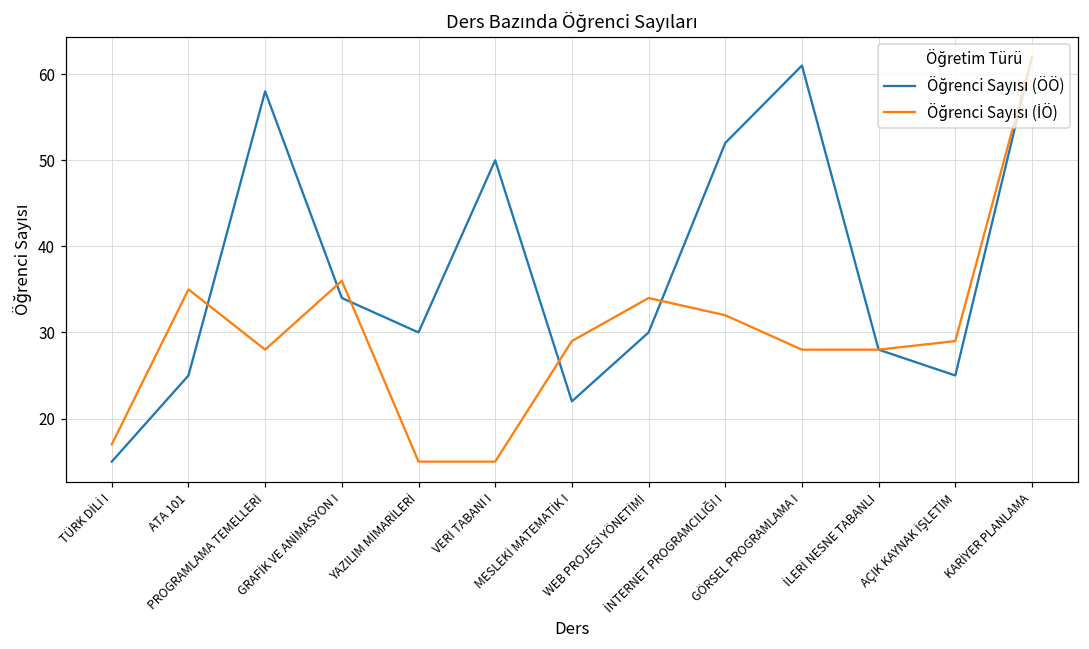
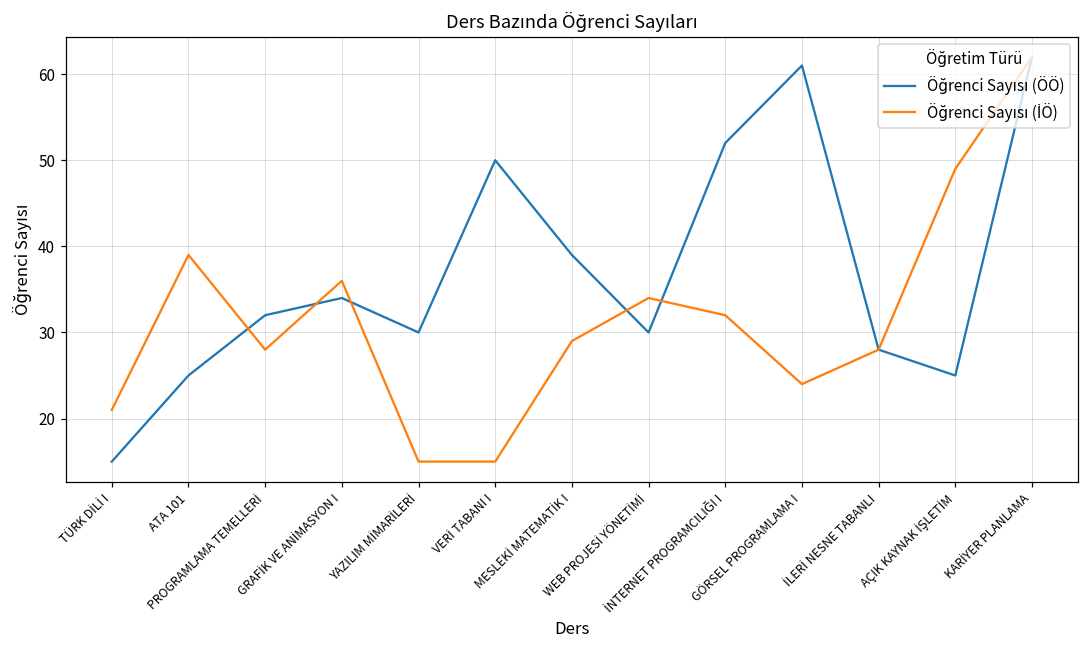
  {
    "Öğrenci Sayısı (ÖÖ)": {
      "TÜRK DİLİ I": 15,
      "ATA 101": 25,
-     "PROGRAMLAMA TEMELLERİ": 58,
+     "PROGRAMLAMA TEMELLERİ": 32,
      "GRAFİK VE ANİMASYON I": 34,
      "YAZILIM MİMARİLERİ": 30,
      "VERİ TABANI I": 50,
-     "MESLEKİ MATEMATİK I": 22,
+     "MESLEKİ MATEMATİK I": 39,
      "WEB PROJESİ YÖNETİMİ": 30,
      "İNTERNET PROGRAMCILIĞI I": 52,
      "GÖRSEL PROGRAMLAMA I": 61,
      "AÇIK KAYNAK İŞLETİM": 25
    },
    "Öğrenci Sayısı (İÖ)": {
-     "TÜRK DİLİ I": 17,
-     "ATA 101": 35,
+     "TÜRK DİLİ I": 21,
+     "ATA 101": 39,
      "PROGRAMLAMA TEMELLERİ": 28,
      "GRAFİK VE ANİMASYON I": 36,
      "YAZILIM MİMARİLERİ": 15,
      "VERİ TABANI I": 15,
      "MESLEKİ MATEMATİK I": 29,
      "WEB PROJESİ YÖNETİMİ": 34,
      "İNTERNET PROGRAMCILIĞI I": 32,
-     "GÖRSEL PROGRAMLAMA I": 28,
-     "AÇIK KAYNAK İŞLETİM": 29
+     "GÖRSEL PROGRAMLAMA I": 24,
+     "AÇIK KAYNAK İŞLETİM": 49
    }
  }
